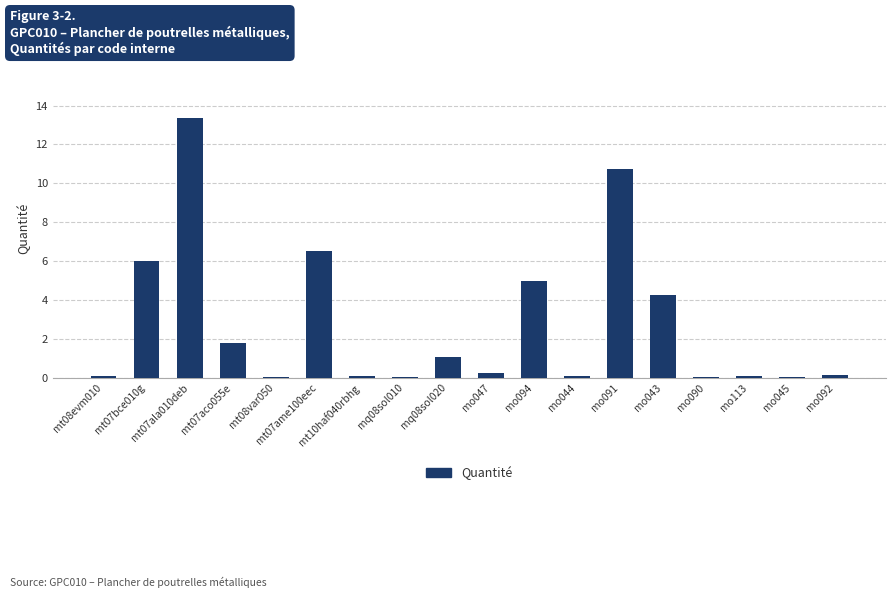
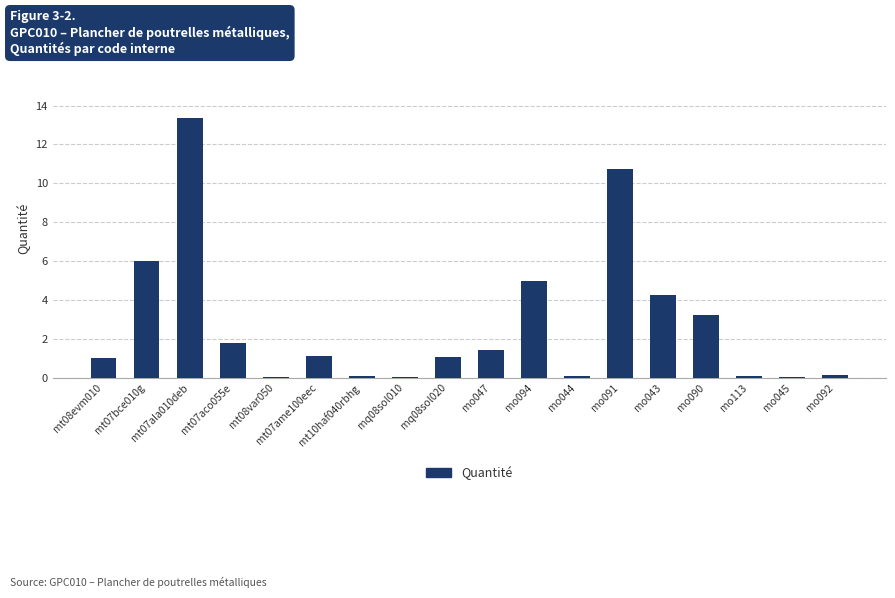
  {
-   "mt08evm010": 0.1,
+   "mt08evm010": 1.0,
    "mt07bce010g": 6.0,
    "mt07ala010deb": 13.4,
    "mt07aco055e": 1.8,
-   "mt07ame100eec": 6.5,
+   "mt07ame100eec": 1.1,
    "mq08sol020": 1.0,
-   "mo047": 0.2,
+   "mo047": 1.4,
    "mo094": 5.0,
    "mo091": 10.7,
    "mo043": 4.2,
-   "mo090": 0.1
+   "mo090": 3.2
  }
